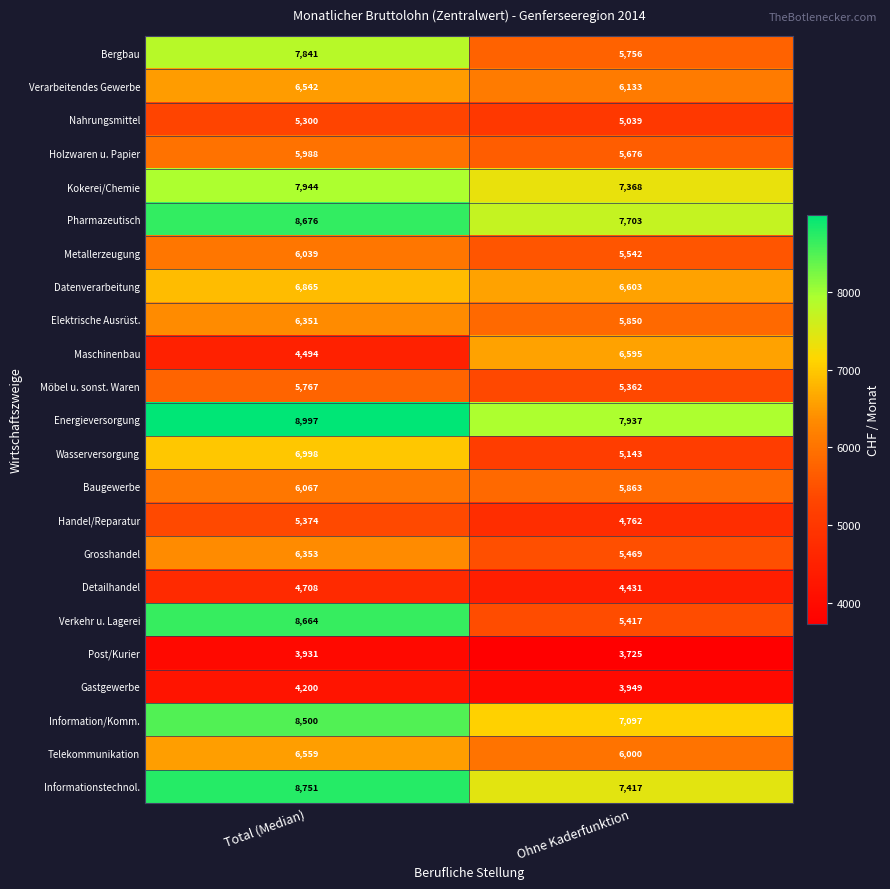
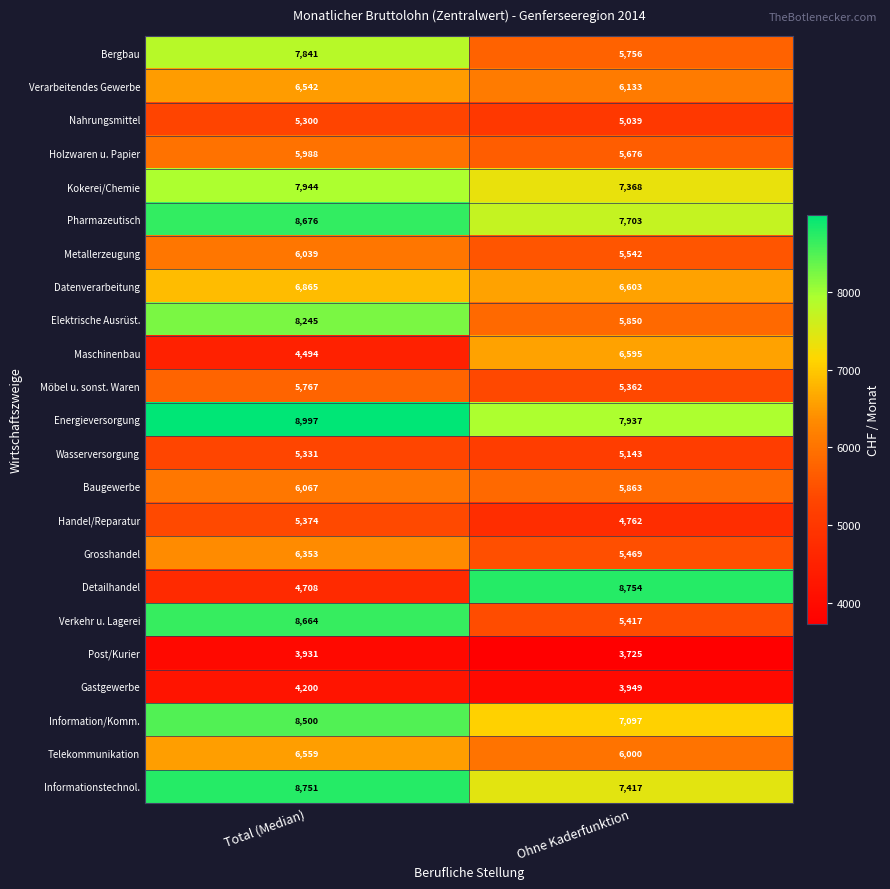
  {
    "Bergbau": {
      "Total (Median)": "7,841",
      "Ohne Kaderfunktion": "5,756"
    },
    "Verarbeitendes Gewerbe": {
      "Total (Median)": "6,542",
      "Ohne Kaderfunktion": "6,133"
    },
    "Nahrungsmittel": {
      "Total (Median)": "5,300",
      "Ohne Kaderfunktion": "5,039"
    },
    "Holzwaren u. Papier": {
      "Total (Median)": "5,988",
      "Ohne Kaderfunktion": "5,676"
    },
    "Kokerei/Chemie": {
      "Total (Median)": "7,944",
      "Ohne Kaderfunktion": "7,368"
    },
    "Pharmazeutisch": {
      "Total (Median)": "8,676",
      "Ohne Kaderfunktion": "7,703"
    },
    "Metallerzeugung": {
      "Total (Median)": "6,039",
      "Ohne Kaderfunktion": "5,542"
    },
    "Datenverarbeitung": {
      "Total (Median)": "6,865",
      "Ohne Kaderfunktion": "6,603"
    },
    "Elektrische Ausrüst.": {
-     "Total (Median)": "6,351",
+     "Total (Median)": "8,245",
      "Ohne Kaderfunktion": "5,850"
    },
    "Maschinenbau": {
      "Total (Median)": "4,494",
      "Ohne Kaderfunktion": "6,595"
    },
    "Möbel u. sonst. Waren": {
      "Total (Median)": "5,767",
      "Ohne Kaderfunktion": "5,362"
    },
    "Energieversorgung": {
      "Total (Median)": "8,997",
      "Ohne Kaderfunktion": "7,937"
    },
    "Wasserversorgung": {
-     "Total (Median)": "6,998",
+     "Total (Median)": "5,331",
      "Ohne Kaderfunktion": "5,143"
    },
    "Baugewerbe": {
      "Total (Median)": "6,067",
      "Ohne Kaderfunktion": "5,863"
    },
    "Handel/Reparatur": {
      "Total (Median)": "5,374",
      "Ohne Kaderfunktion": "4,762"
    },
    "Grosshandel": {
      "Total (Median)": "6,353",
      "Ohne Kaderfunktion": "5,469"
    },
    "Detailhandel": {
      "Total (Median)": "4,708",
-     "Ohne Kaderfunktion": "4,431"
+     "Ohne Kaderfunktion": "8,754"
    },
    "Verkehr u. Lagerei": {
      "Total (Median)": "8,664",
      "Ohne Kaderfunktion": "5,417"
    },
    "Post/Kurier": {
      "Total (Median)": "3,931",
      "Ohne Kaderfunktion": "3,725"
    },
    "Gastgewerbe": {
      "Total (Median)": "4,200",
      "Ohne Kaderfunktion": "3,949"
    },
    "Information/Komm.": {
      "Total (Median)": "8,500",
      "Ohne Kaderfunktion": "7,097"
    },
    "Telekommunikation": {
      "Total (Median)": "6,559",
      "Ohne Kaderfunktion": "6,000"
    },
    "Informationstechnol.": {
      "Total (Median)": "8,751",
      "Ohne Kaderfunktion": "7,417"
    }
  }
